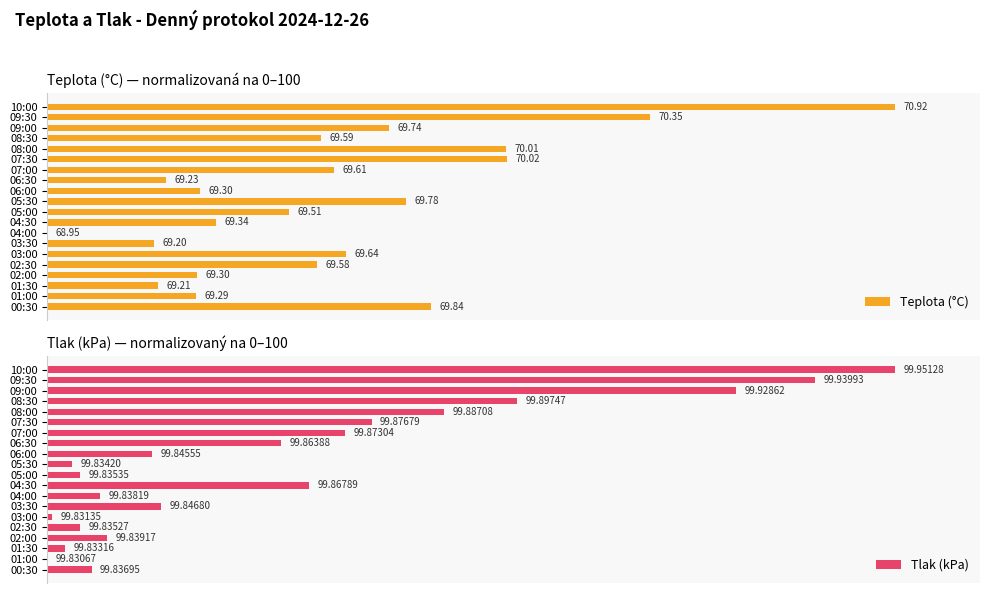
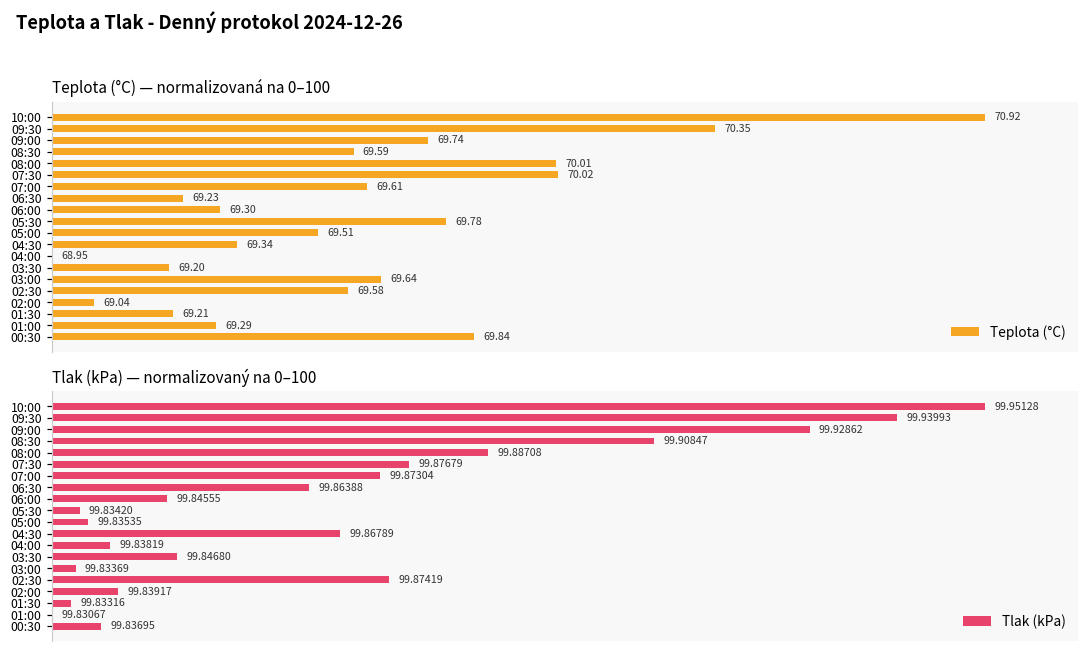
  {
    "Teplota (°C) — normalizovaná na 0–100": {
-     "02:00": 69.30
+     "02:00": 69.04
    },
    "Tlak (kPa) — normalizovaný na 0–100": {
-     "08:30": 99.89747,
-     "03:00": 99.83135,
-     "02:30": 99.83527
+     "08:30": 99.90847,
+     "03:00": 99.83369,
+     "02:30": 99.87419
    }
  }
